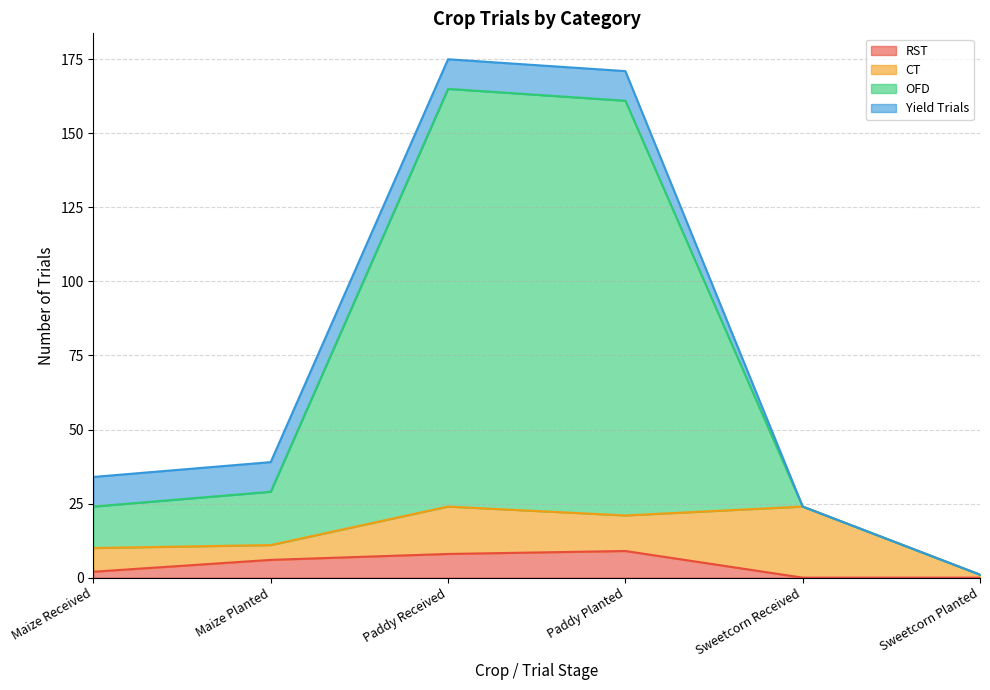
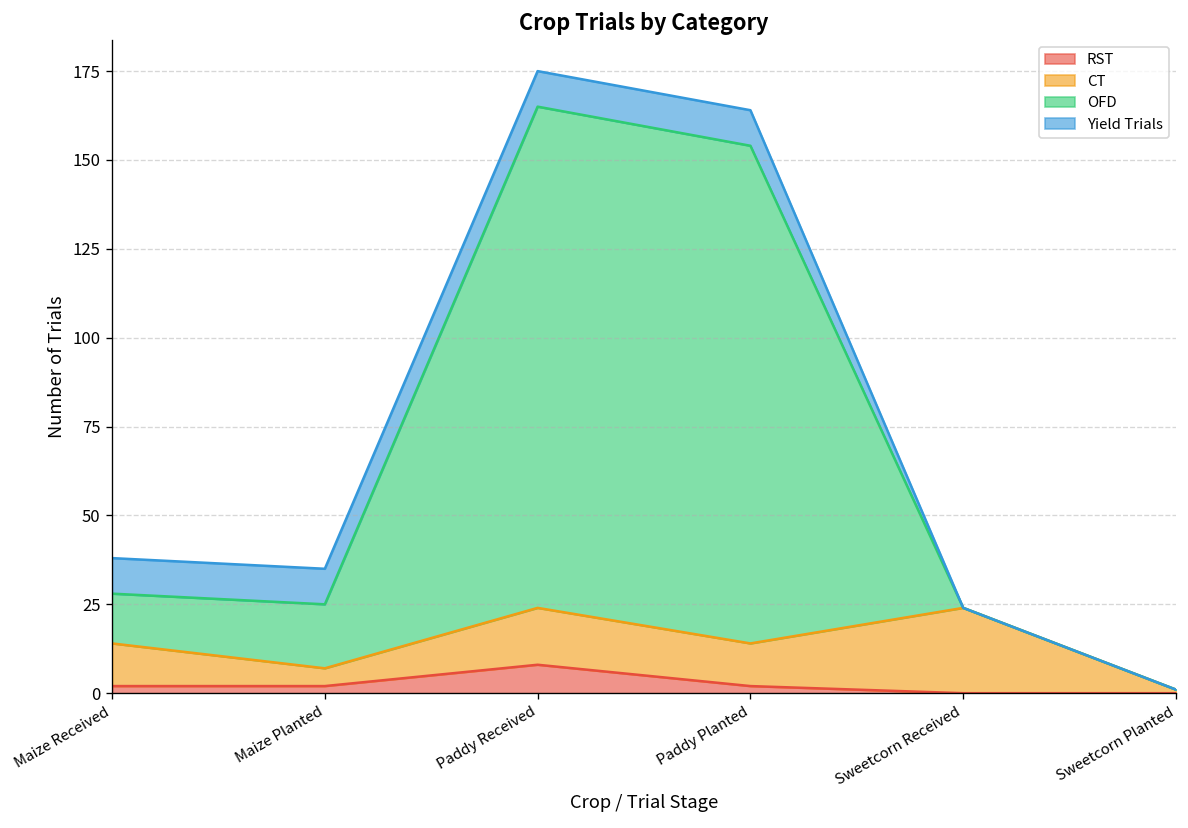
  {
    "RST": {
      "Maize Received": 2,
-     "Maize Planted": 6,
+     "Maize Planted": 2,
      "Paddy Received": 8,
-     "Paddy Planted": 9,
+     "Paddy Planted": 2,
      "Sweetcorn Received": 0,
      "Sweetcorn Planted": 0
    },
    "CT": {
-     "Maize Received": 8,
+     "Maize Received": 12,
      "Maize Planted": 5,
      "Paddy Received": 16,
      "Paddy Planted": 12
    },
    "OFD": {
      "Maize Received": 14,
      "Maize Planted": 18,
      "Paddy Received": 141,
      "Paddy Planted": 140
    },
    "Yield Trials": {
      "Maize Received": 10,
      "Maize Planted": 10,
      "Paddy Received": 10,
      "Paddy Planted": 10
    }
  }
